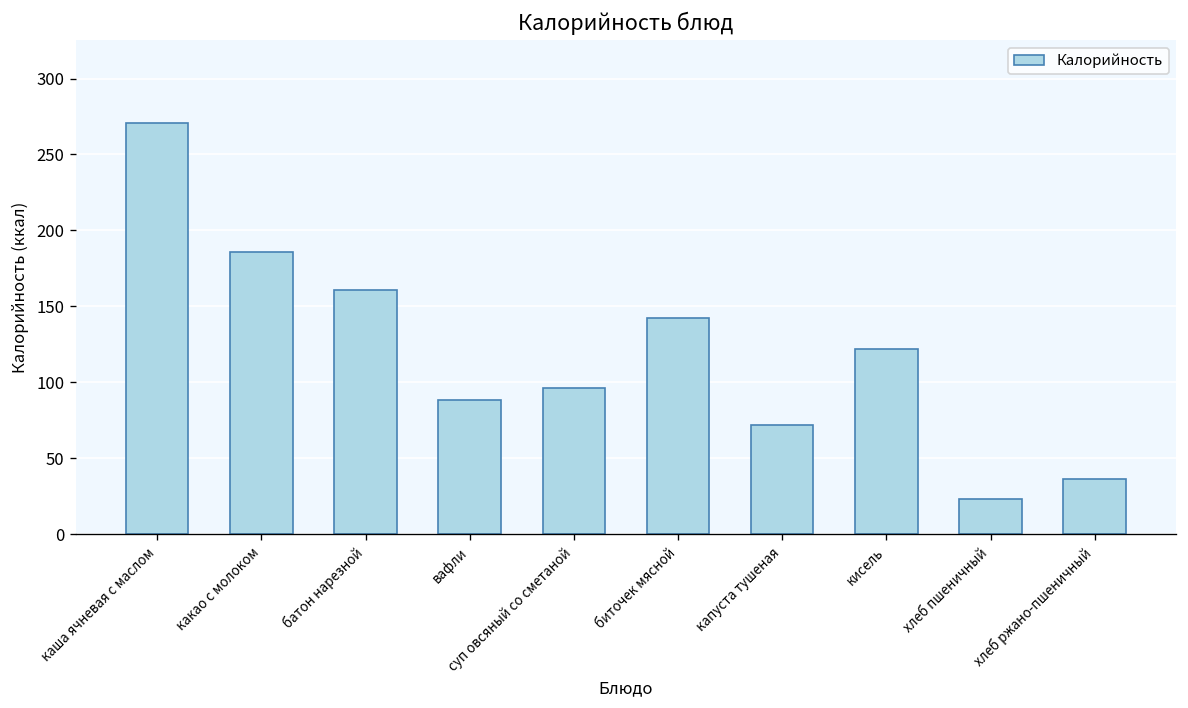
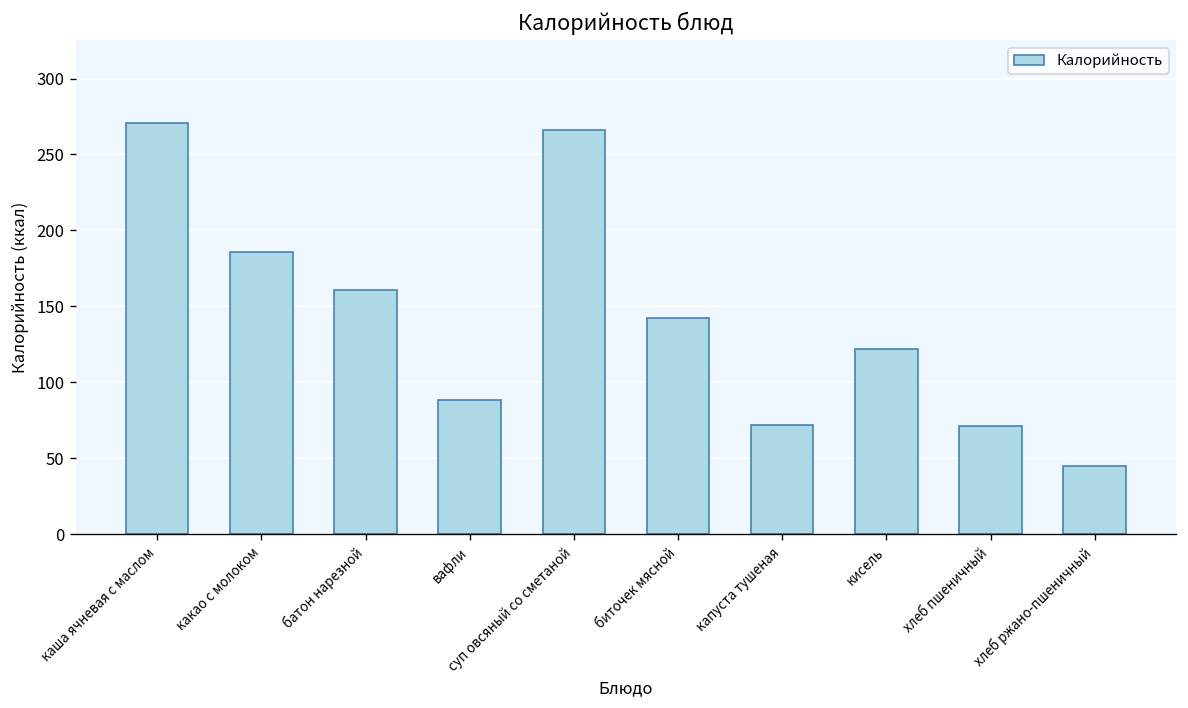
  {
    "каша ячневая с маслом": 271,
    "какао с молоком": 186,
    "батон нарезной": 161,
    "вафли": 88,
-   "суп овсяный со сметаной": 96,
+   "суп овсяный со сметаной": 266,
    "биточек мясной": 142,
    "капуста тушеная": 72,
    "кисель": 122,
-   "хлеб пшеничный": 23,
-   "хлеб ржано-пшеничный": 36
+   "хлеб пшеничный": 71,
+   "хлеб ржано-пшеничный": 45
  }
